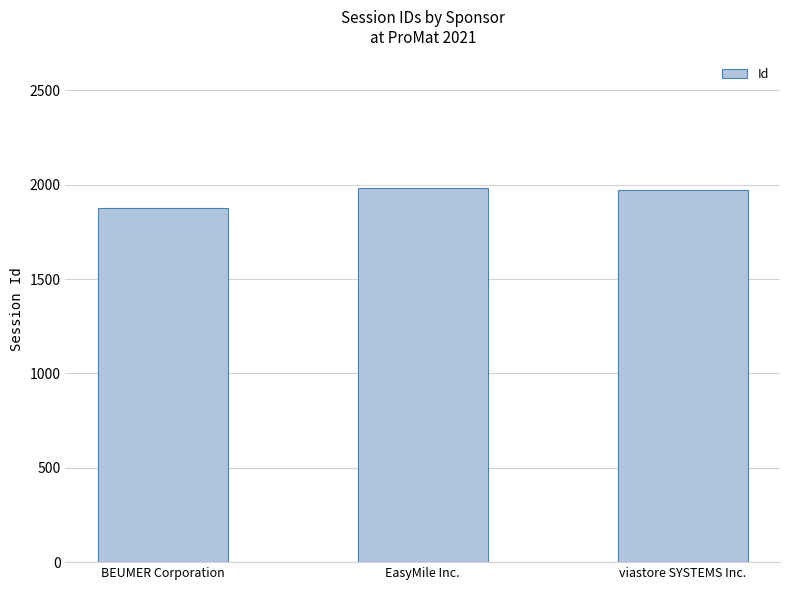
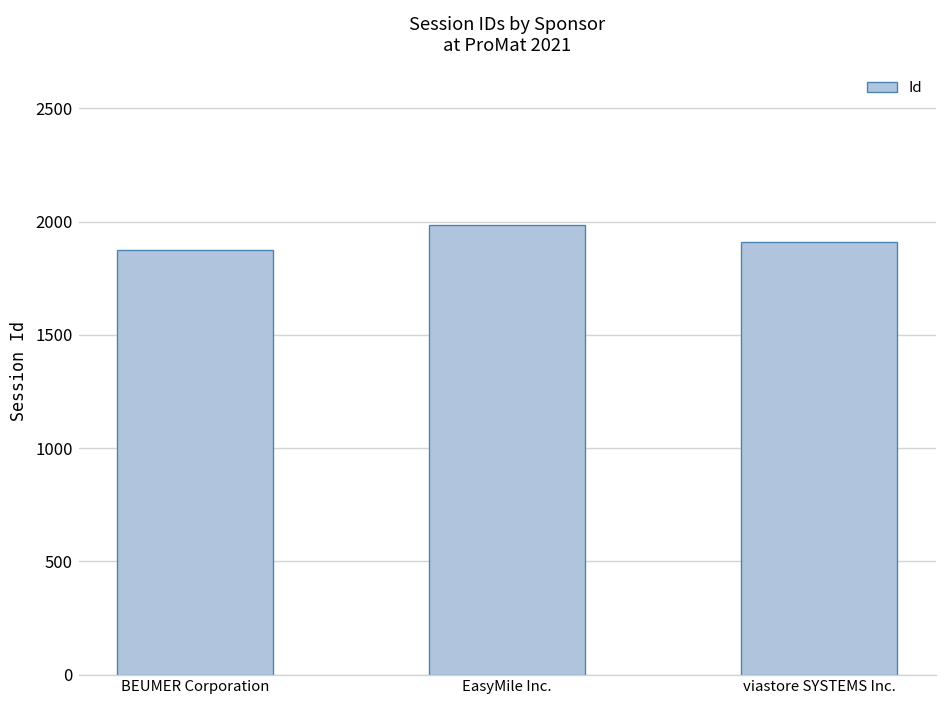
  {
    "BEUMER Corporation": 1880,
    "EasyMile Inc.": 1990,
-   "viastore SYSTEMS Inc.": 1970
+   "viastore SYSTEMS Inc.": 1910
  }
